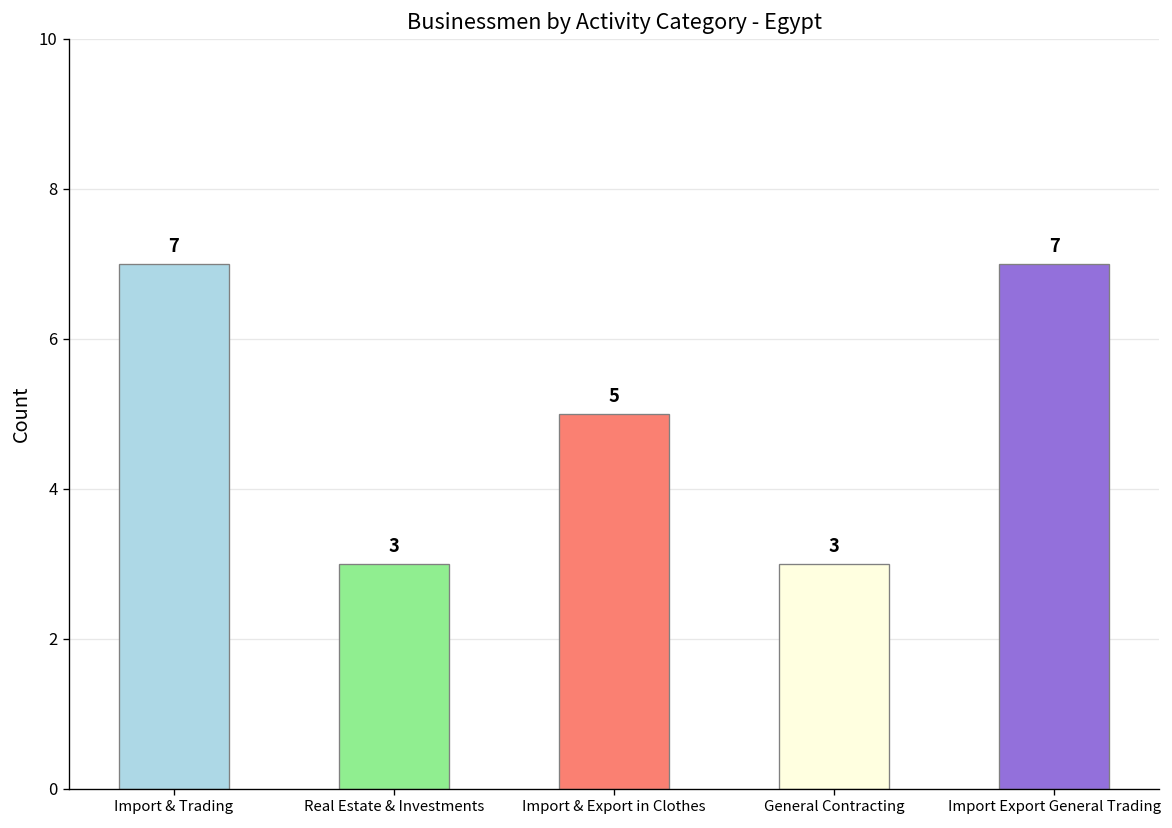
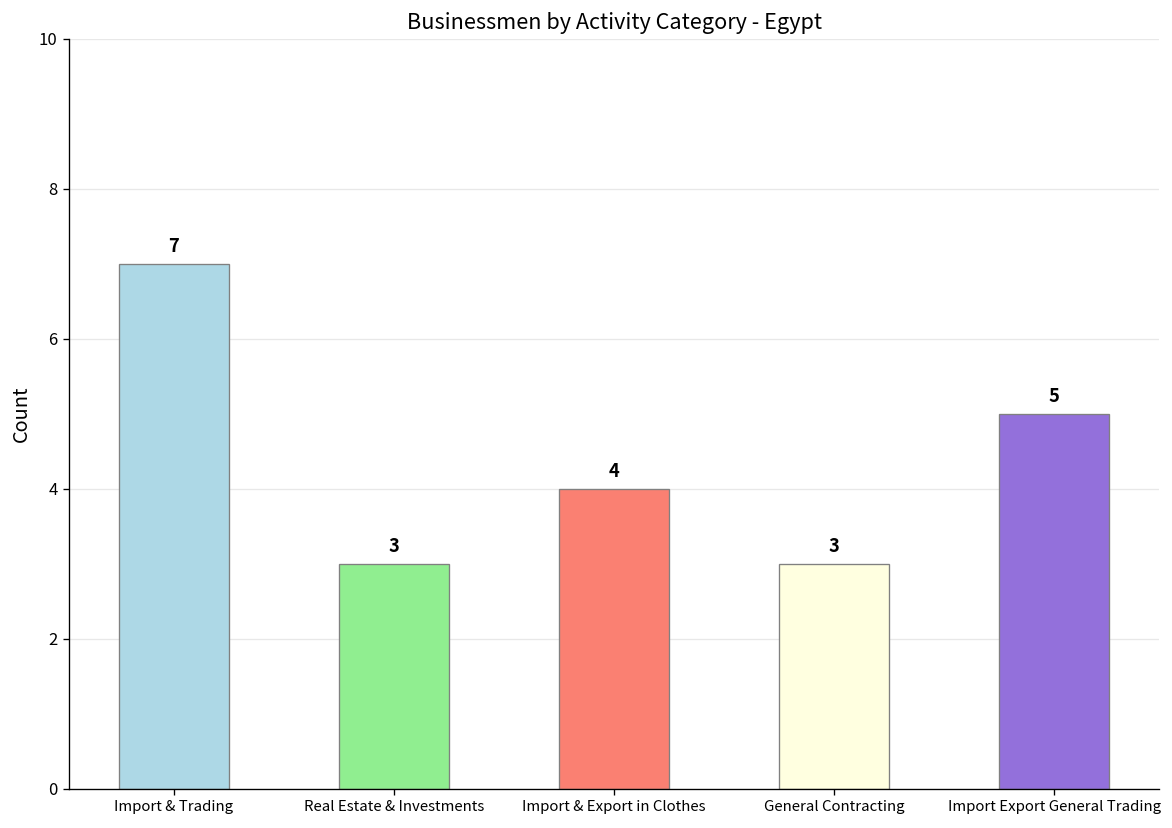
  {
    "Import & Trading": 7,
    "Real Estate & Investments": 3,
-   "Import & Export in Clothes": 5,
+   "Import & Export in Clothes": 4,
    "General Contracting": 3,
-   "Import Export General Trading": 7
+   "Import Export General Trading": 5
  }
